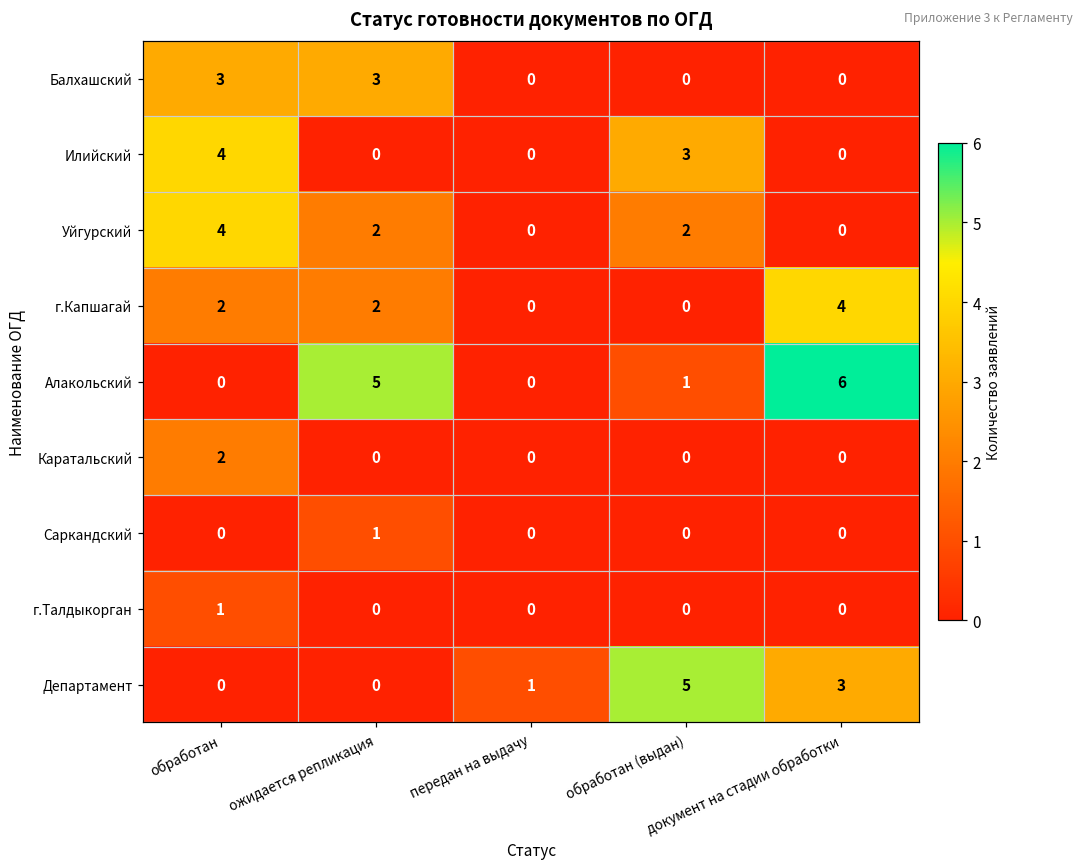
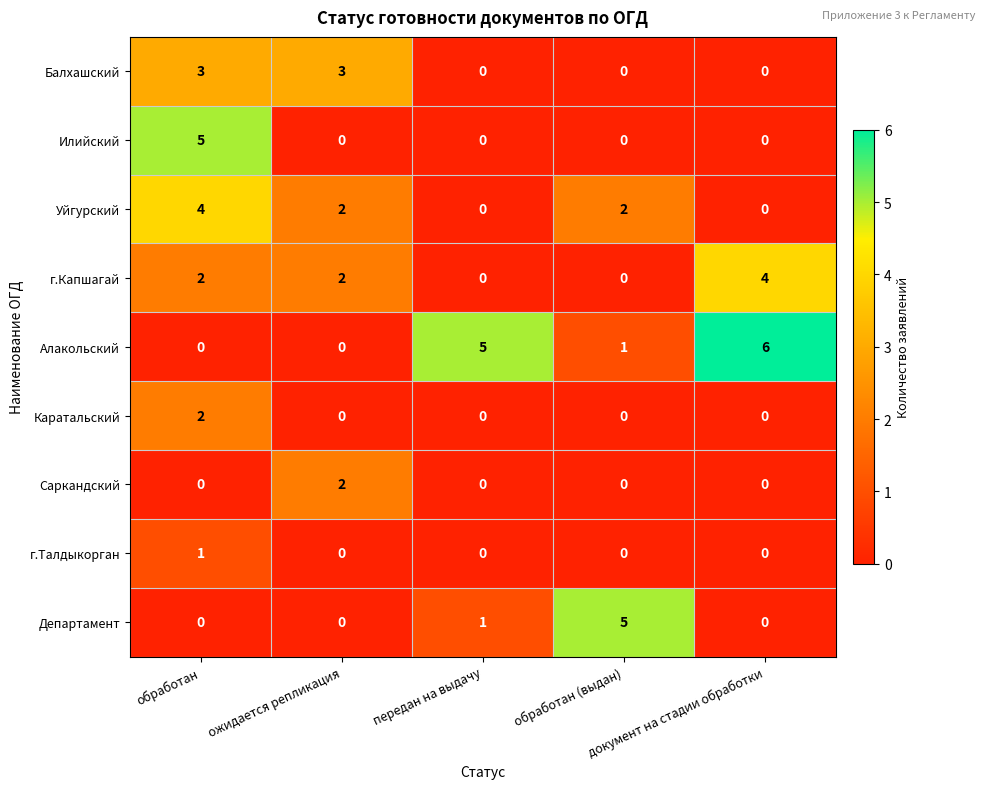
  {
    "Балхашский": {
      "обработан": 3,
      "ожидается репликация": 3,
      "передан на выдачу": 0,
      "обработан (выдан)": 0,
      "документ на стадии обработки": 0
    },
    "Илийский": {
-     "обработан": 4,
+     "обработан": 5,
      "ожидается репликация": 0,
      "передан на выдачу": 0,
-     "обработан (выдан)": 3,
+     "обработан (выдан)": 0,
      "документ на стадии обработки": 0
    },
    "Уйгурский": {
      "обработан": 4,
      "ожидается репликация": 2,
      "передан на выдачу": 0,
      "обработан (выдан)": 2,
      "документ на стадии обработки": 0
    },
    "г.Капшагай": {
      "обработан": 2,
      "ожидается репликация": 2,
      "передан на выдачу": 0,
      "обработан (выдан)": 0,
      "документ на стадии обработки": 4
    },
    "Алакольский": {
      "обработан": 0,
-     "ожидается репликация": 5,
-     "передан на выдачу": 0,
+     "ожидается репликация": 0,
+     "передан на выдачу": 5,
      "обработан (выдан)": 1,
      "документ на стадии обработки": 6
    },
    "Каратальский": {
      "обработан": 2,
      "ожидается репликация": 0,
      "передан на выдачу": 0,
      "обработан (выдан)": 0,
      "документ на стадии обработки": 0
    },
    "Саркандский": {
      "обработан": 0,
-     "ожидается репликация": 1,
+     "ожидается репликация": 2,
      "передан на выдачу": 0,
      "обработан (выдан)": 0,
      "документ на стадии обработки": 0
    },
    "г.Талдыкорган": {
      "обработан": 1,
      "ожидается репликация": 0,
      "передан на выдачу": 0,
      "обработан (выдан)": 0,
      "документ на стадии обработки": 0
    },
    "Департамент": {
      "обработан": 0,
      "ожидается репликация": 0,
      "передан на выдачу": 1,
      "обработан (выдан)": 5,
-     "документ на стадии обработки": 3
+     "документ на стадии обработки": 0
    }
  }
